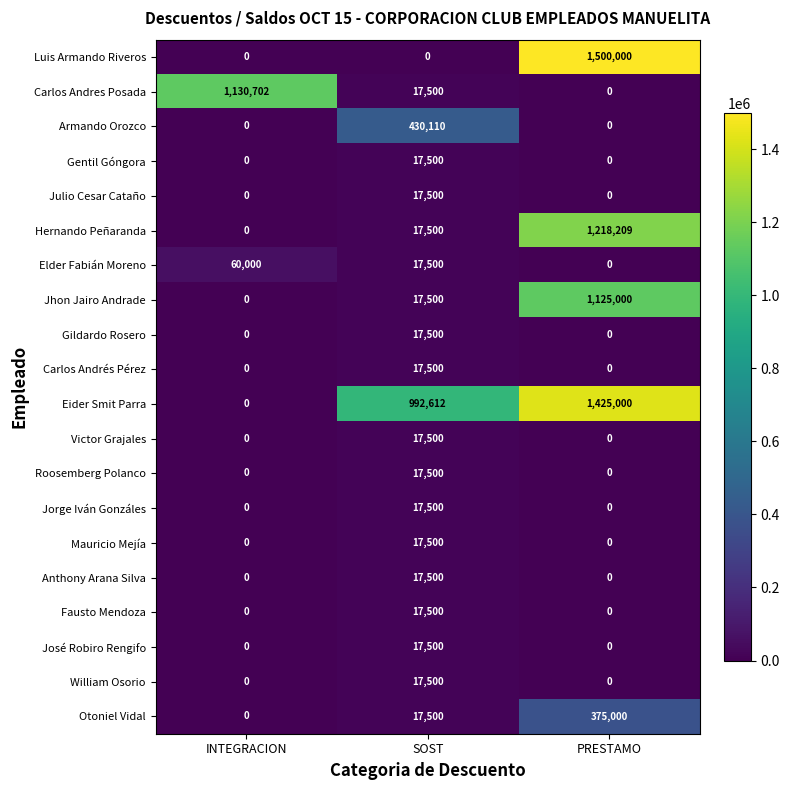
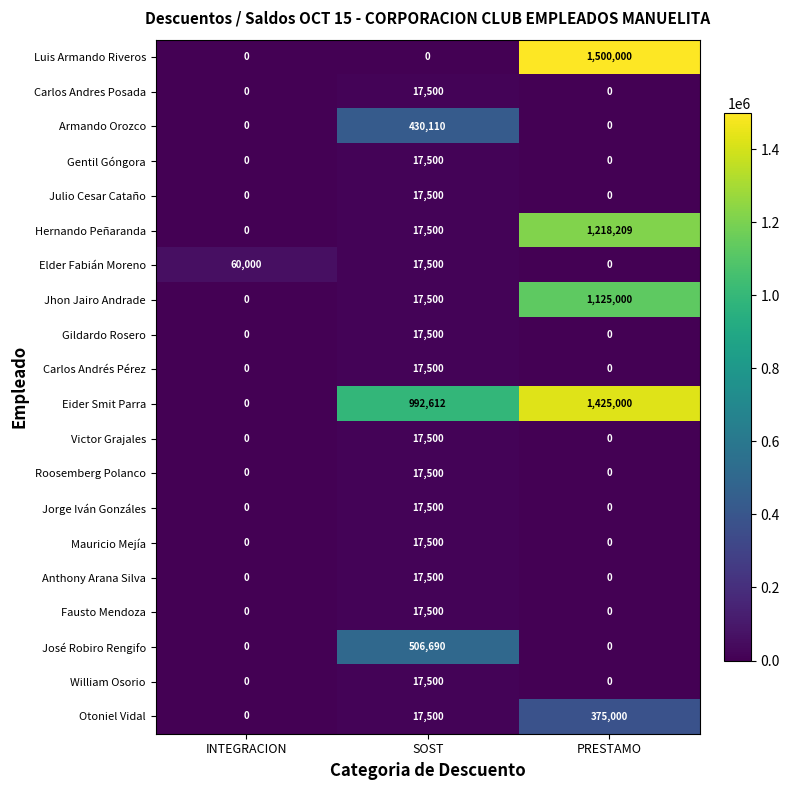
  {
    "Luis Armando Riveros": {
      "INTEGRACION": "0",
      "SOST": "0",
      "PRESTAMO": "1,500,000"
    },
    "Carlos Andres Posada": {
-     "INTEGRACION": "1,130,702",
+     "INTEGRACION": "0",
      "SOST": "17,500",
      "PRESTAMO": "0"
    },
    "Armando Orozco": {
      "INTEGRACION": "0",
      "SOST": "430,110",
      "PRESTAMO": "0"
    },
    "Gentil Góngora": {
      "INTEGRACION": "0",
      "SOST": "17,500",
      "PRESTAMO": "0"
    },
    "Julio Cesar Cataño": {
      "INTEGRACION": "0",
      "SOST": "17,500",
      "PRESTAMO": "0"
    },
    "Hernando Peñaranda": {
      "INTEGRACION": "0",
      "SOST": "17,500",
      "PRESTAMO": "1,218,209"
    },
    "Elder Fabián Moreno": {
      "INTEGRACION": "60,000",
      "SOST": "17,500",
      "PRESTAMO": "0"
    },
    "Jhon Jairo Andrade": {
      "INTEGRACION": "0",
      "SOST": "17,500",
      "PRESTAMO": "1,125,000"
    },
    "Gildardo Rosero": {
      "INTEGRACION": "0",
      "SOST": "17,500",
      "PRESTAMO": "0"
    },
    "Carlos Andrés Pérez": {
      "INTEGRACION": "0",
      "SOST": "17,500",
      "PRESTAMO": "0"
    },
    "Eider Smit Parra": {
      "INTEGRACION": "0",
      "SOST": "992,612",
      "PRESTAMO": "1,425,000"
    },
    "Victor Grajales": {
      "INTEGRACION": "0",
      "SOST": "17,500",
      "PRESTAMO": "0"
    },
    "Roosemberg Polanco": {
      "INTEGRACION": "0",
      "SOST": "17,500",
      "PRESTAMO": "0"
    },
    "Jorge Iván Gonzáles": {
      "INTEGRACION": "0",
      "SOST": "17,500",
      "PRESTAMO": "0"
    },
    "Mauricio Mejía": {
      "INTEGRACION": "0",
      "SOST": "17,500",
      "PRESTAMO": "0"
    },
    "Anthony Arana Silva": {
      "INTEGRACION": "0",
      "SOST": "17,500",
      "PRESTAMO": "0"
    },
    "Fausto Mendoza": {
      "INTEGRACION": "0",
      "SOST": "17,500",
      "PRESTAMO": "0"
    },
    "José Robiro Rengifo": {
      "INTEGRACION": "0",
-     "SOST": "17,500",
+     "SOST": "506,690",
      "PRESTAMO": "0"
    },
    "William Osorio": {
      "INTEGRACION": "0",
      "SOST": "17,500",
      "PRESTAMO": "0"
    },
    "Otoniel Vidal": {
      "INTEGRACION": "0",
      "SOST": "17,500",
      "PRESTAMO": "375,000"
    }
  }
